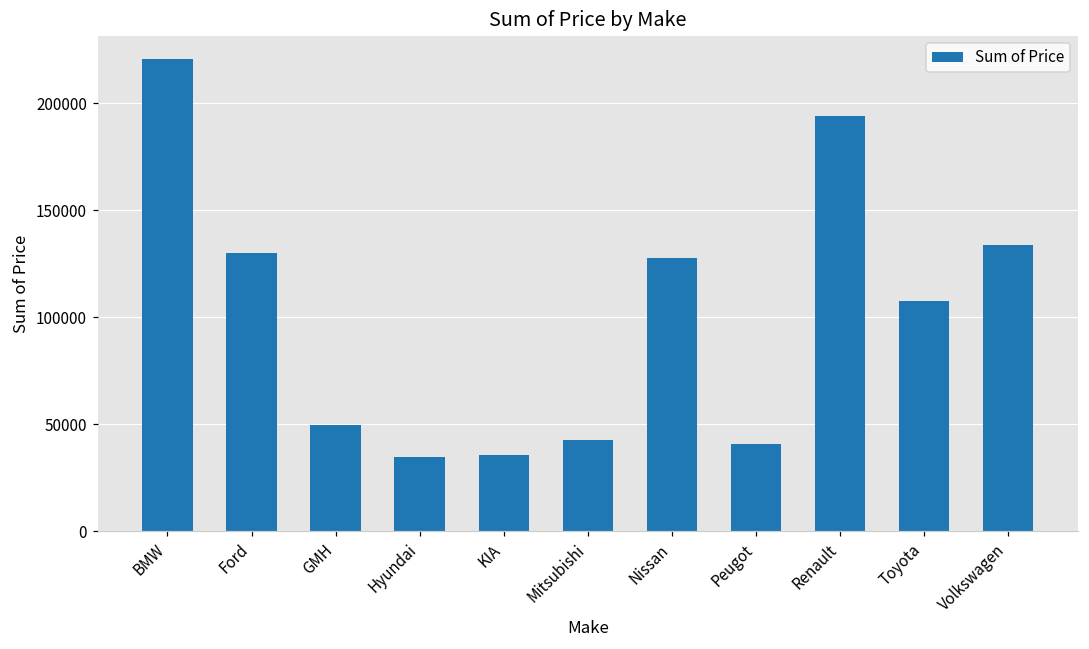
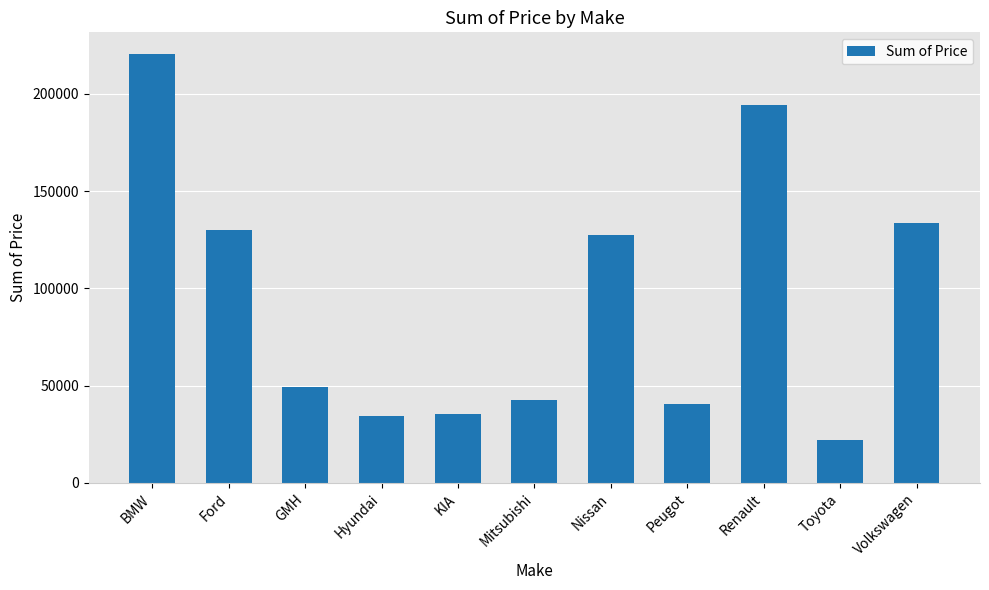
  {
    "BMW": 221000,
    "Ford": 130000,
    "GMH": 49000,
    "Hyundai": 35000,
    "KIA": 36000,
    "Mitsubishi": 43000,
    "Nissan": 128000,
    "Peugot": 41000,
    "Renault": 194000,
-   "Toyota": 107000,
+   "Toyota": 22000,
    "Volkswagen": 134000
  }
